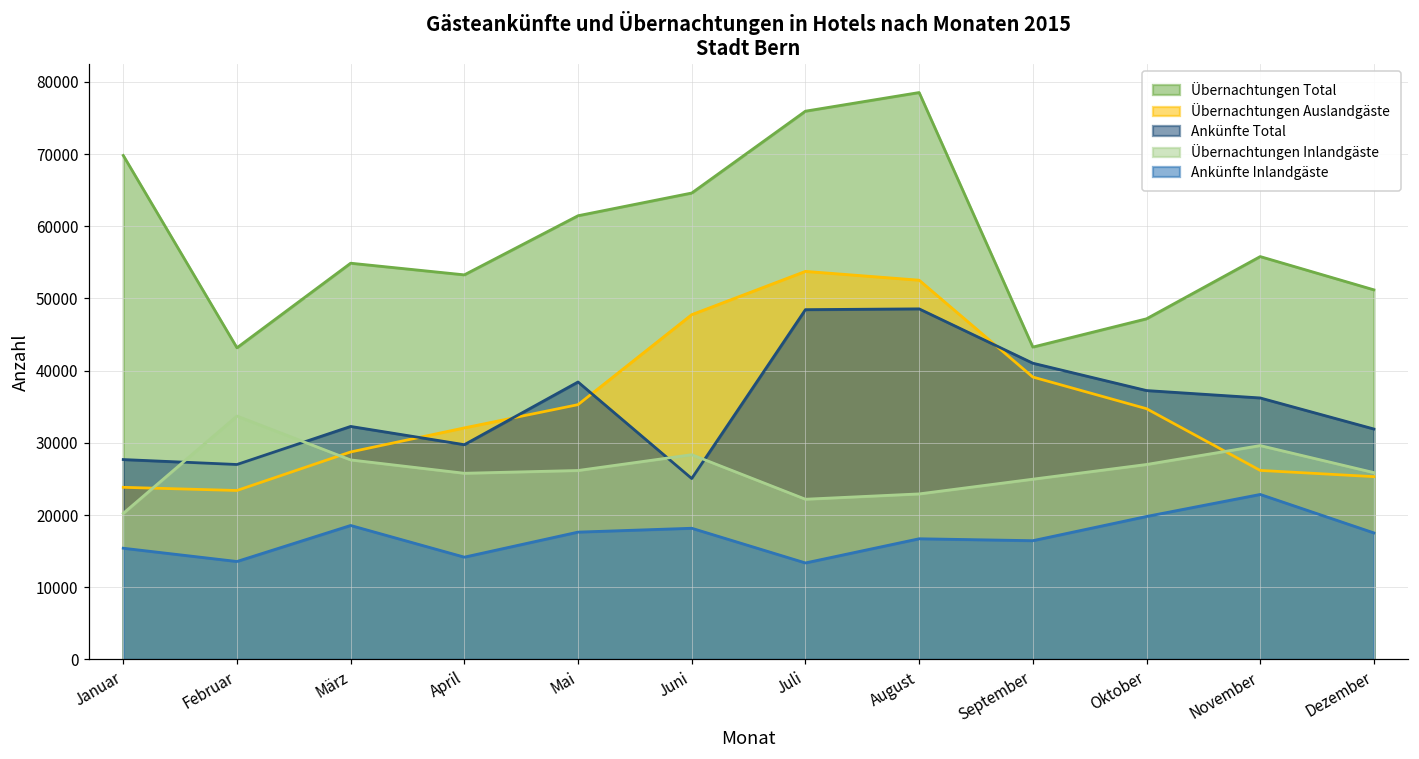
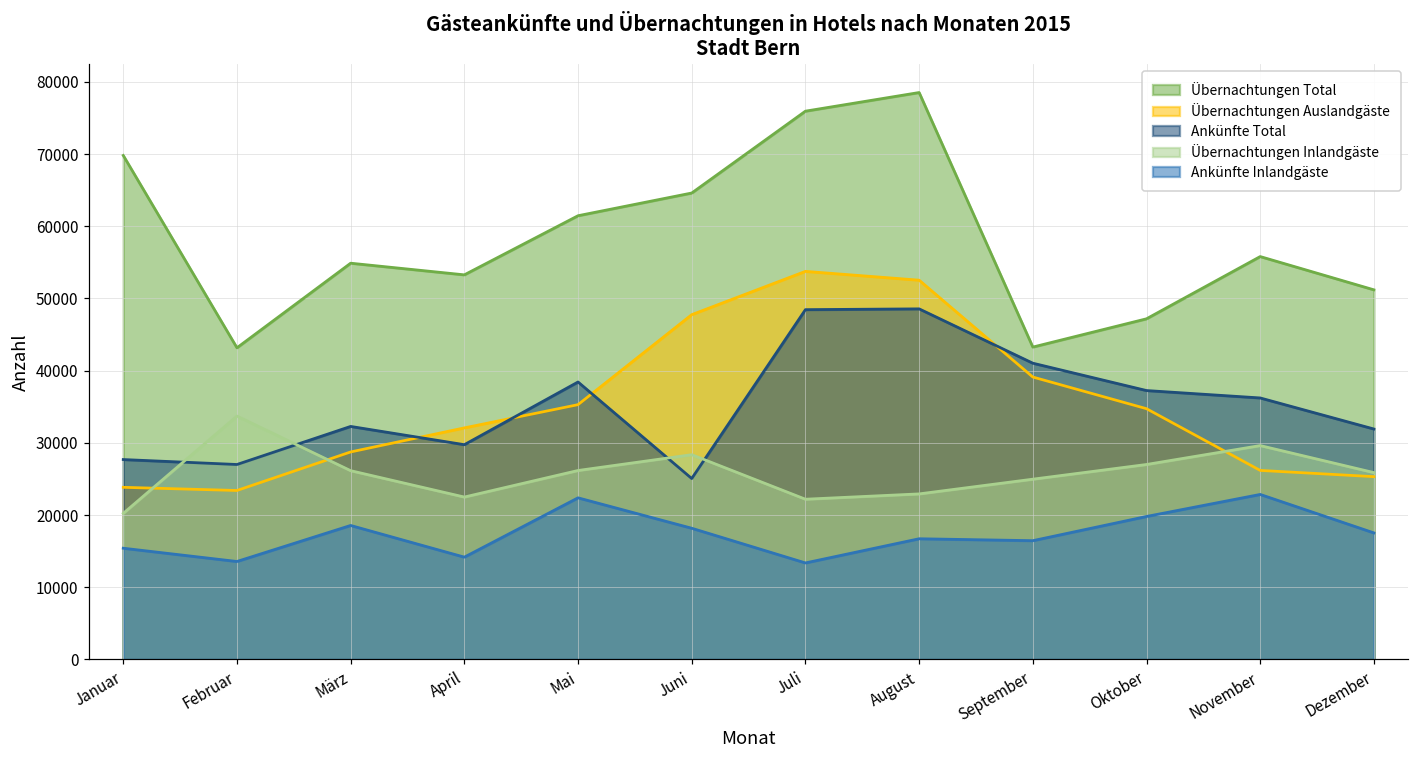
  {
    "Übernachtungen Total": {
      "Januar": 70000,
      "Februar": 43000,
      "März": 55000,
      "April": 53000,
      "Mai": 61000,
      "Juni": 65000,
      "Juli": 76000,
      "August": 79000,
      "September": 43000,
      "Oktober": 47000,
      "November": 56000,
      "Dezember": 51000
    },
    "Übernachtungen Auslandgäste": {
      "Januar": 24000,
      "Februar": 23000,
      "März": 29000,
      "April": 32000,
      "Mai": 35000,
      "Juni": 48000,
      "Juli": 54000,
      "August": 53000,
      "September": 39000,
      "Oktober": 35000,
      "November": 26000,
      "Dezember": 25000
    },
    "Ankünfte Total": {
      "Januar": 28000,
      "Februar": 27000,
      "März": 32000,
      "April": 30000,
      "Mai": 38000,
      "Juni": 25000,
      "Juli": 48000,
      "August": 49000,
      "September": 41000,
      "Oktober": 37000,
      "November": 36000,
      "Dezember": 32000
    },
    "Übernachtungen Inlandgäste": {
      "Januar": 20000,
      "Februar": 34000,
-     "März": 28000,
-     "April": 26000,
+     "März": 26000,
+     "April": 22000,
      "Mai": 26000,
      "Juni": 28000,
      "Juli": 22000,
      "August": 23000,
      "September": 25000,
      "Oktober": 27000,
      "November": 30000,
      "Dezember": 26000
    },
    "Ankünfte Inlandgäste": {
      "Januar": 15000,
      "Februar": 14000,
      "März": 19000,
      "April": 14000,
-     "Mai": 18000,
+     "Mai": 22000,
      "Juni": 18000,
      "Juli": 13000,
      "August": 17000,
      "September": 16000,
      "Oktober": 20000,
      "November": 23000,
      "Dezember": 18000
    }
  }
